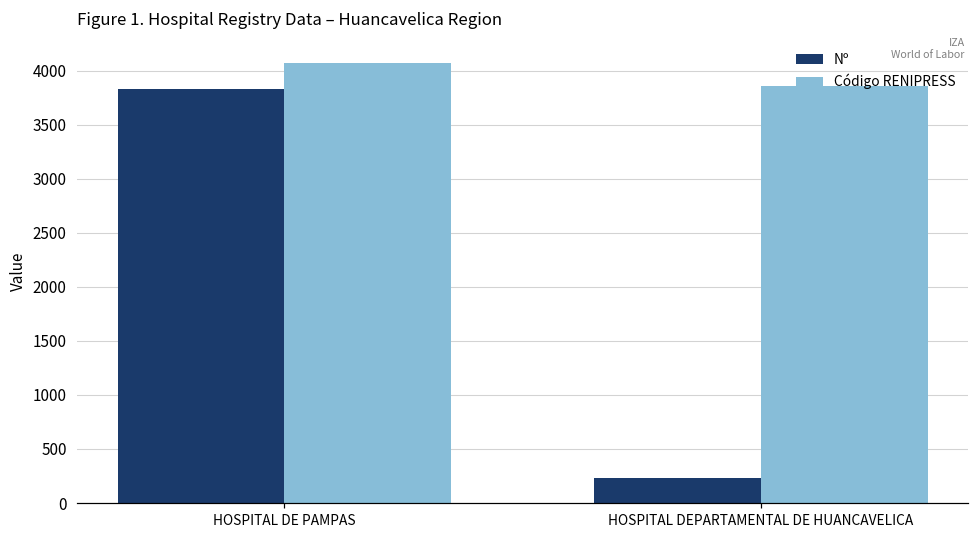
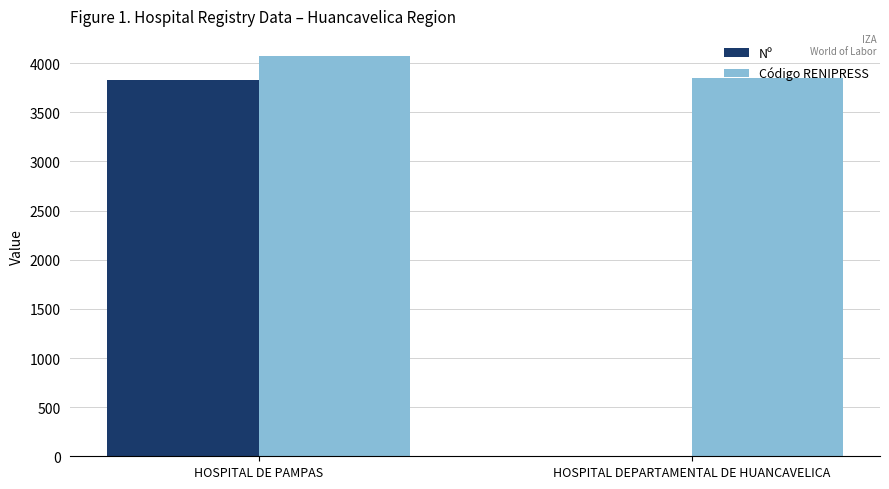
  {
    "Nº": {
      "HOSPITAL DE PAMPAS": 3800,
-     "HOSPITAL DEPARTAMENTAL DE HUANCAVELICA": 200
+     "HOSPITAL DEPARTAMENTAL DE HUANCAVELICA": 0
    },
    "Código RENIPRESS": {
      "HOSPITAL DE PAMPAS": 4100,
      "HOSPITAL DEPARTAMENTAL DE HUANCAVELICA": 3900
    }
  }
